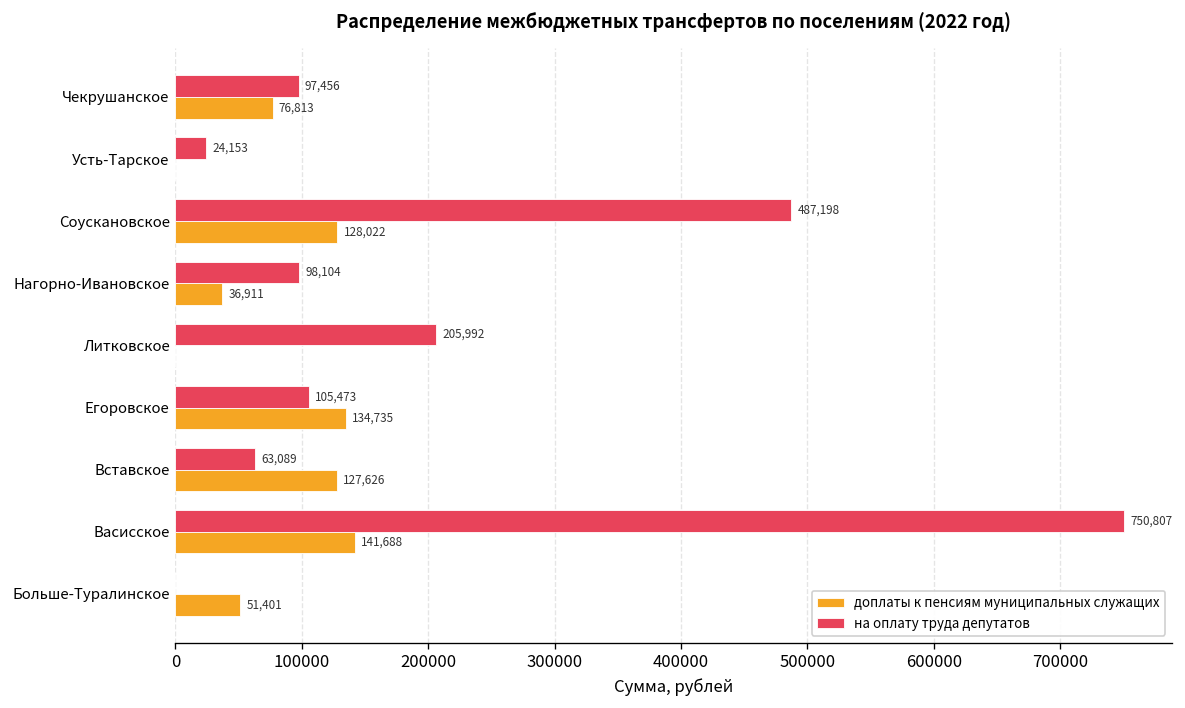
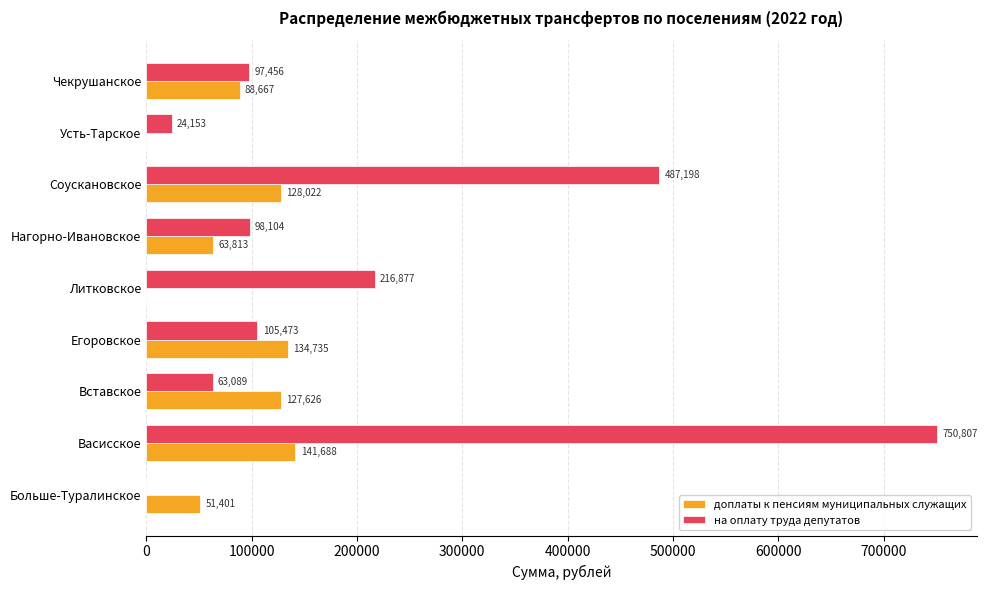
  {
    "доплаты к пенсиям муниципальных служащих": {
-     "Чекрушанское": "76,813",
+     "Чекрушанское": "88,667",
      "Соускановское": "128,022",
-     "Нагорно-Ивановское": "36,911",
+     "Нагорно-Ивановское": "63,813",
      "Егоровское": "134,735",
      "Вставское": "127,626",
      "Васисское": "141,688",
      "Больше-Туралинское": "51,401"
    },
    "на оплату труда депутатов": {
      "Чекрушанское": "97,456",
      "Усть-Тарское": "24,153",
      "Соускановское": "487,198",
      "Нагорно-Ивановское": "98,104",
-     "Литковское": "205,992",
+     "Литковское": "216,877",
      "Егоровское": "105,473",
      "Вставское": "63,089",
      "Васисское": "750,807"
    }
  }
